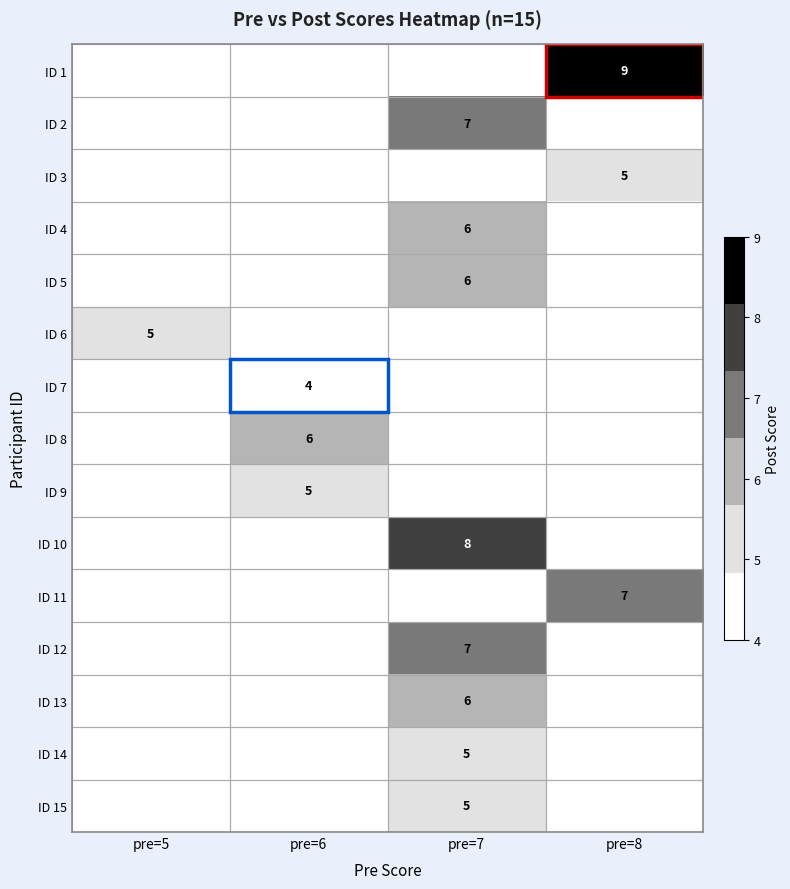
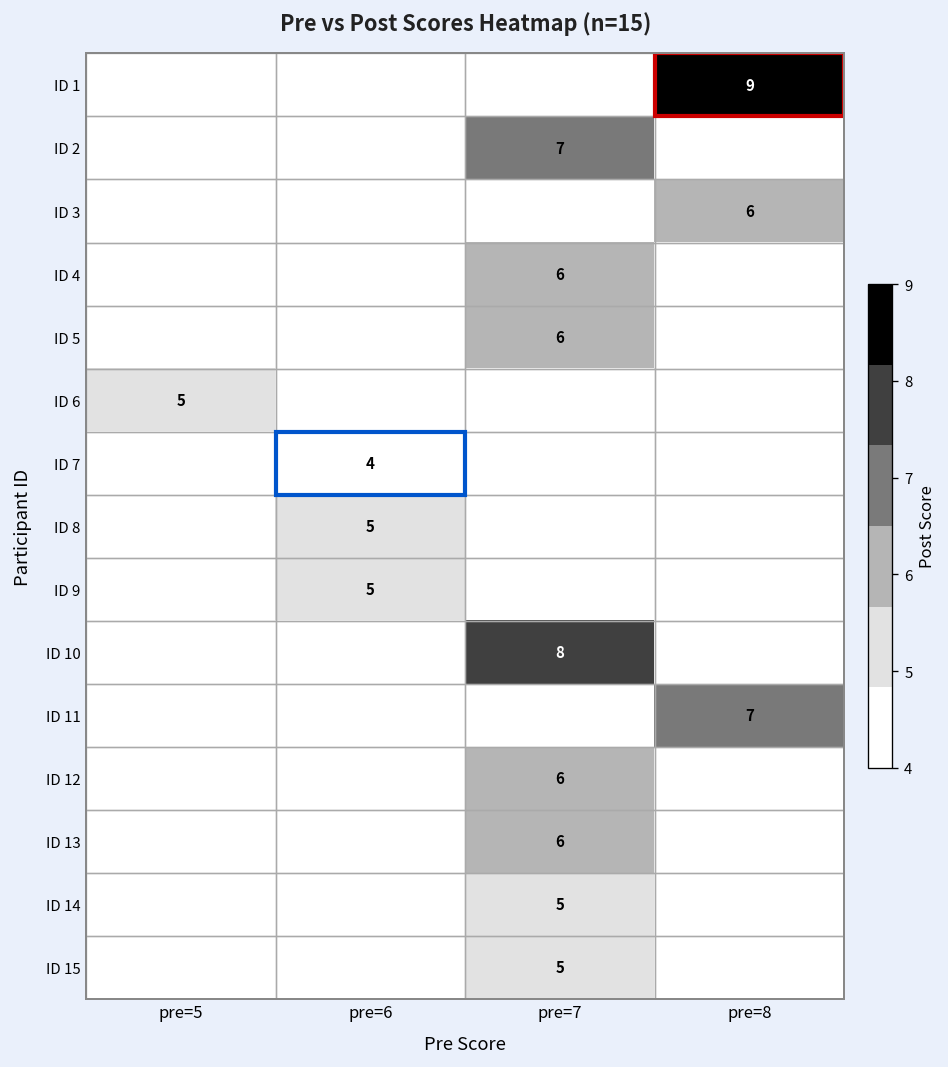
  {
    "ID 1": {
      "pre=8": 9
    },
    "ID 2": {
      "pre=7": 7
    },
    "ID 3": {
-     "pre=8": 5
+     "pre=8": 6
    },
    "ID 4": {
      "pre=7": 6
    },
    "ID 5": {
      "pre=7": 6
    },
    "ID 6": {
      "pre=5": 5
    },
    "ID 7": {
      "pre=6": 4
    },
    "ID 8": {
-     "pre=6": 6
+     "pre=6": 5
    },
    "ID 9": {
      "pre=6": 5
    },
    "ID 10": {
      "pre=7": 8
    },
    "ID 11": {
      "pre=8": 7
    },
    "ID 12": {
-     "pre=7": 7
+     "pre=7": 6
    },
    "ID 13": {
      "pre=7": 6
    },
    "ID 14": {
      "pre=7": 5
    },
    "ID 15": {
      "pre=7": 5
    }
  }
